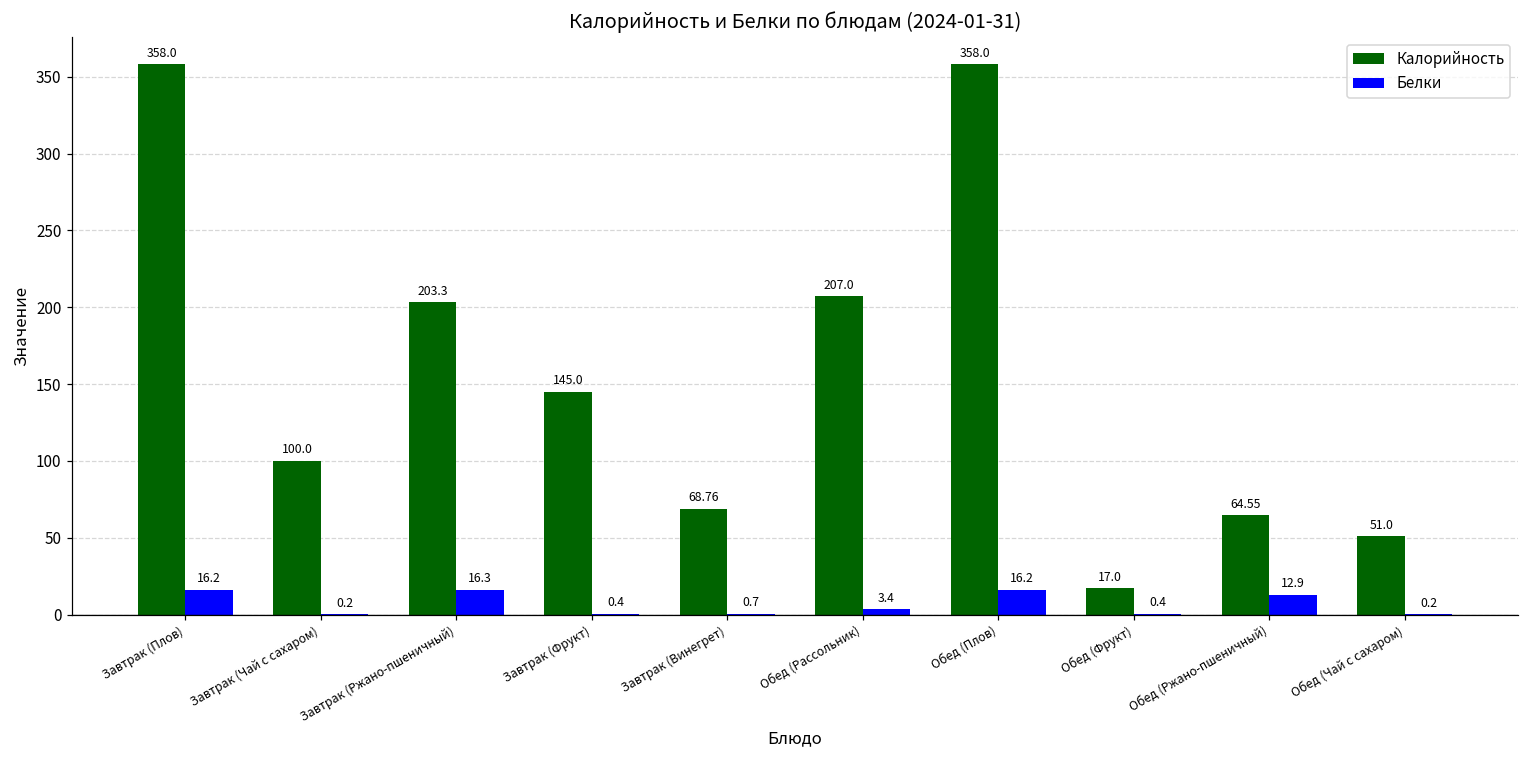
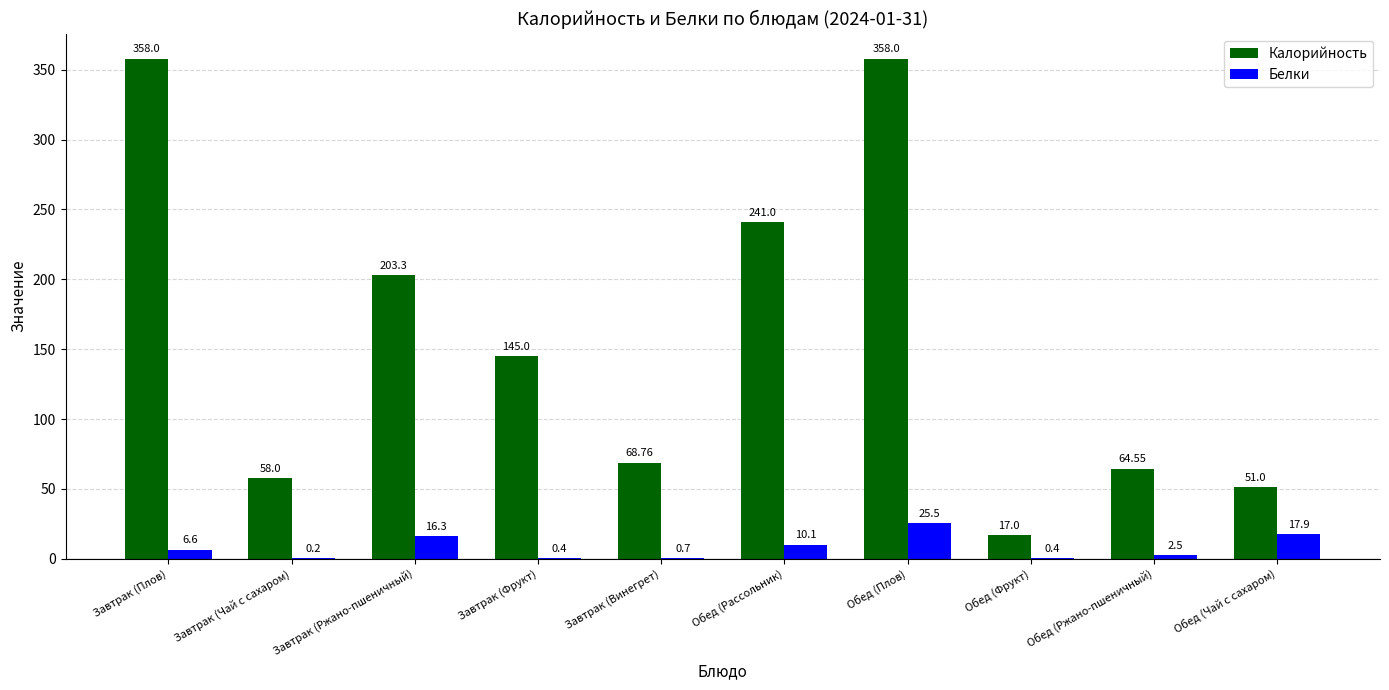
  {
    "Калорийность": {
      "Завтрак (Плов)": 358.0,
-     "Завтрак (Чай с сахаром)": 100.0,
+     "Завтрак (Чай с сахаром)": 58.0,
      "Завтрак (Ржано-пшеничный)": 203.3,
      "Завтрак (Фрукт)": 145.0,
      "Завтрак (Винегрет)": 68.76,
-     "Обед (Рассольник)": 207.0,
+     "Обед (Рассольник)": 241.0,
      "Обед (Плов)": 358.0,
      "Обед (Фрукт)": 17.0,
      "Обед (Ржано-пшеничный)": 64.55,
      "Обед (Чай с сахаром)": 51.0
    },
    "Белки": {
-     "Завтрак (Плов)": 16.2,
+     "Завтрак (Плов)": 6.6,
      "Завтрак (Чай с сахаром)": 0.2,
      "Завтрак (Ржано-пшеничный)": 16.3,
      "Завтрак (Фрукт)": 0.4,
      "Завтрак (Винегрет)": 0.7,
-     "Обед (Рассольник)": 3.4,
-     "Обед (Плов)": 16.2,
+     "Обед (Рассольник)": 10.1,
+     "Обед (Плов)": 25.5,
      "Обед (Фрукт)": 0.4,
-     "Обед (Ржано-пшеничный)": 12.9,
-     "Обед (Чай с сахаром)": 0.2
+     "Обед (Ржано-пшеничный)": 2.5,
+     "Обед (Чай с сахаром)": 17.9
    }
  }
